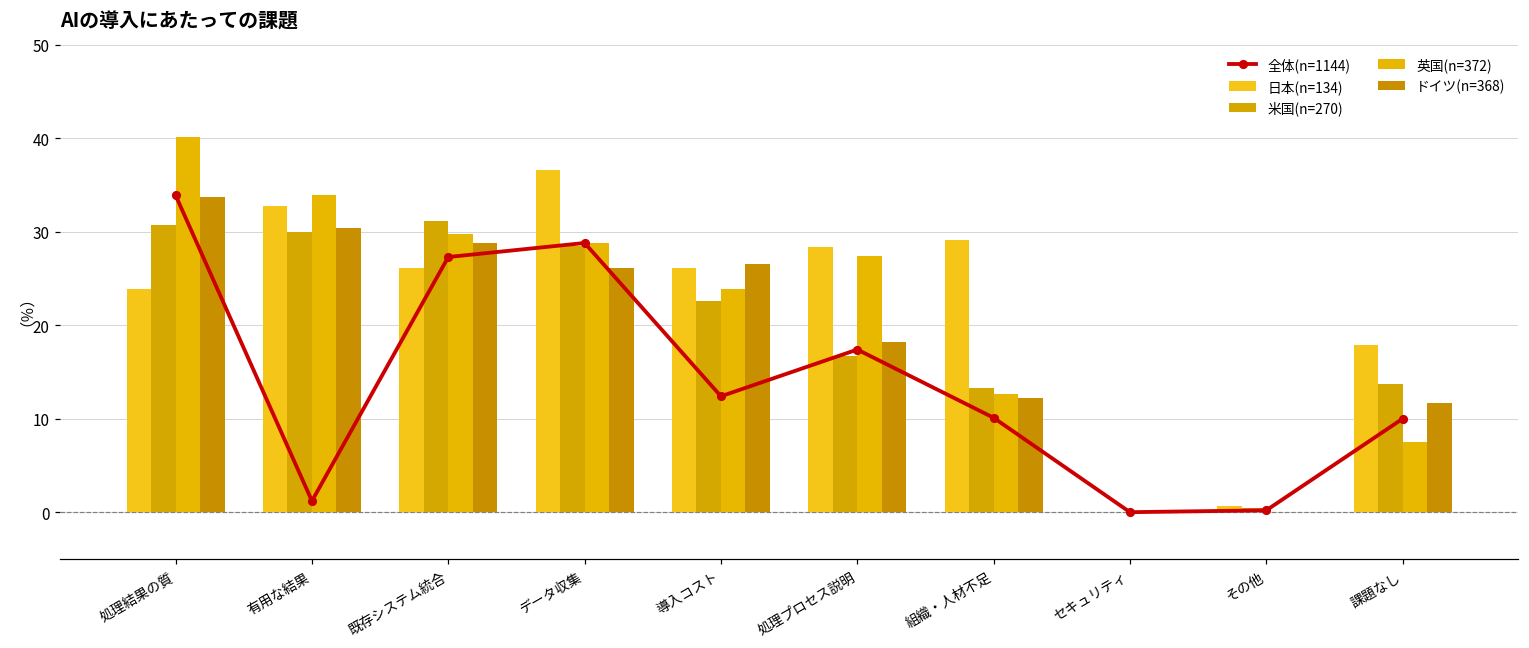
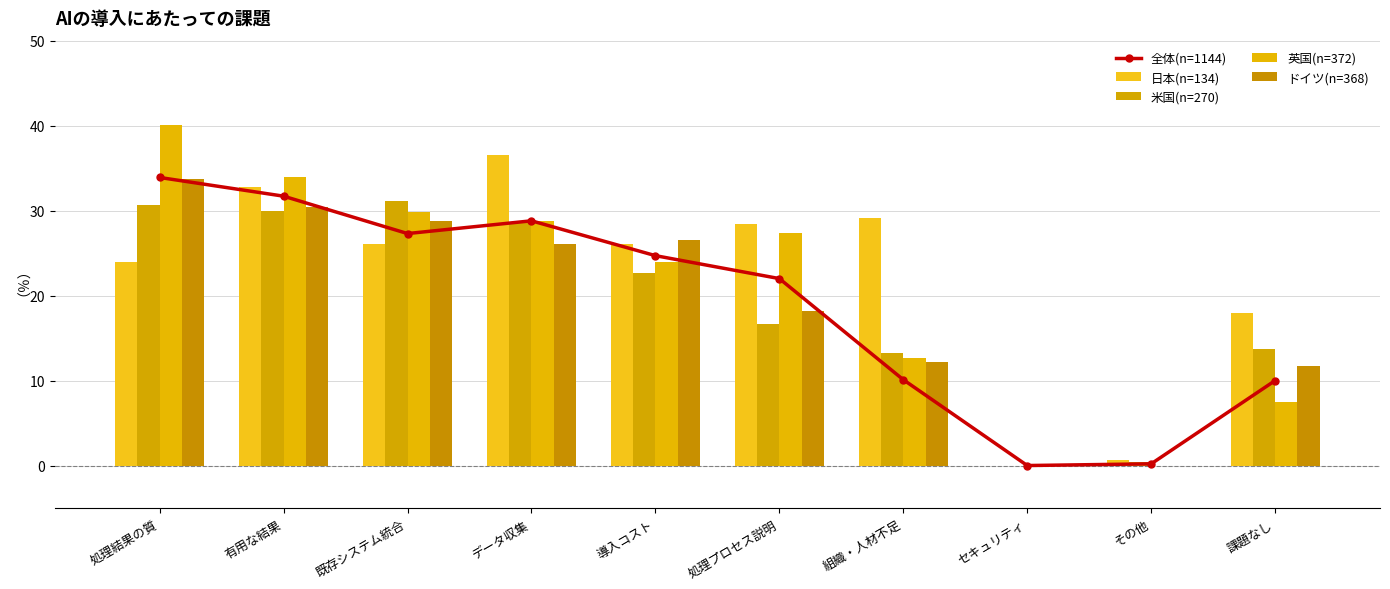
  {
    "全体(n=1144)": {
      "処理結果の質": 34,
-     "有用な結果": 1,
+     "有用な結果": 32,
      "既存システム統合": 27,
      "データ収集": 29,
-     "導入コスト": 12,
-     "処理プロセス説明": 17,
+     "導入コスト": 25,
+     "処理プロセス説明": 22,
      "組織・人材不足": 10,
      "セキュリティ": 0,
      "その他": 0,
      "課題なし": 10
    }
  }
